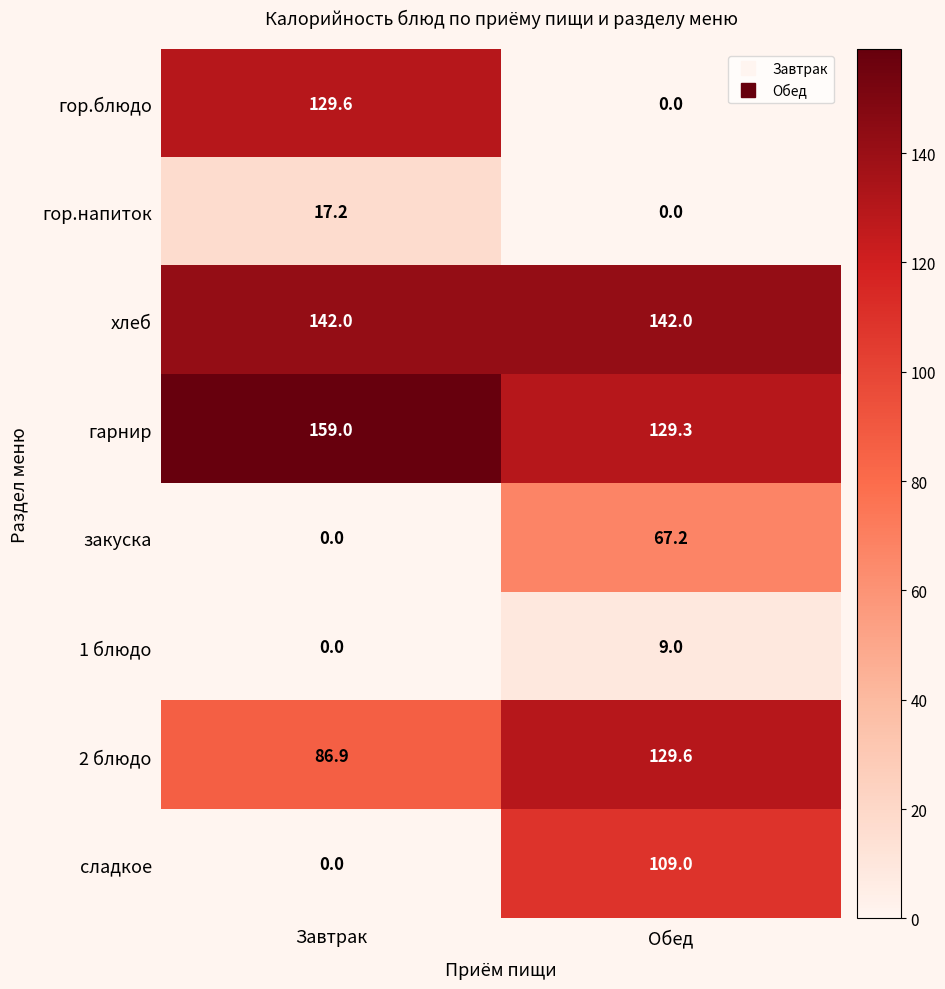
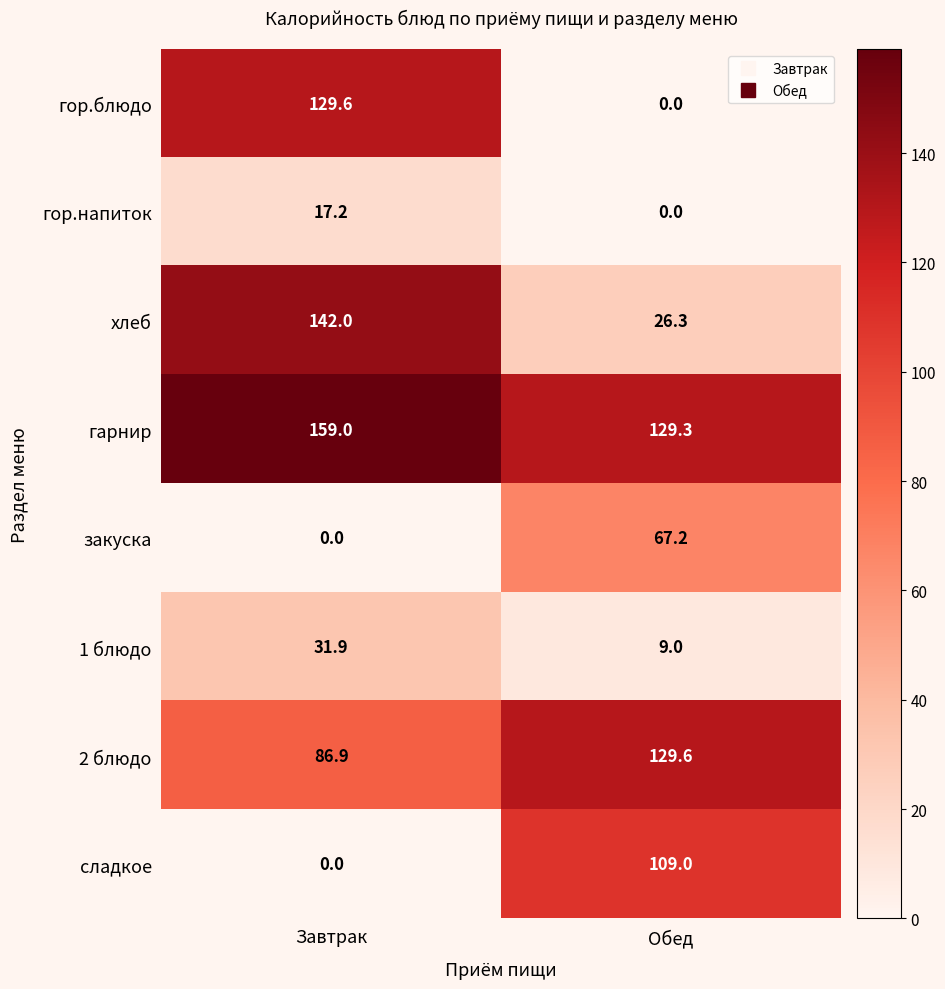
  {
    "гор.блюдо": {
      "Завтрак": 129.6,
      "Обед": 0.0
    },
    "гор.напиток": {
      "Завтрак": 17.2,
      "Обед": 0.0
    },
    "хлеб": {
      "Завтрак": 142.0,
-     "Обед": 142.0
+     "Обед": 26.3
    },
    "гарнир": {
      "Завтрак": 159.0,
      "Обед": 129.3
    },
    "закуска": {
      "Завтрак": 0.0,
      "Обед": 67.2
    },
    "1 блюдо": {
-     "Завтрак": 0.0,
+     "Завтрак": 31.9,
      "Обед": 9.0
    },
    "2 блюдо": {
      "Завтрак": 86.9,
      "Обед": 129.6
    },
    "сладкое": {
      "Завтрак": 0.0,
      "Обед": 109.0
    }
  }
